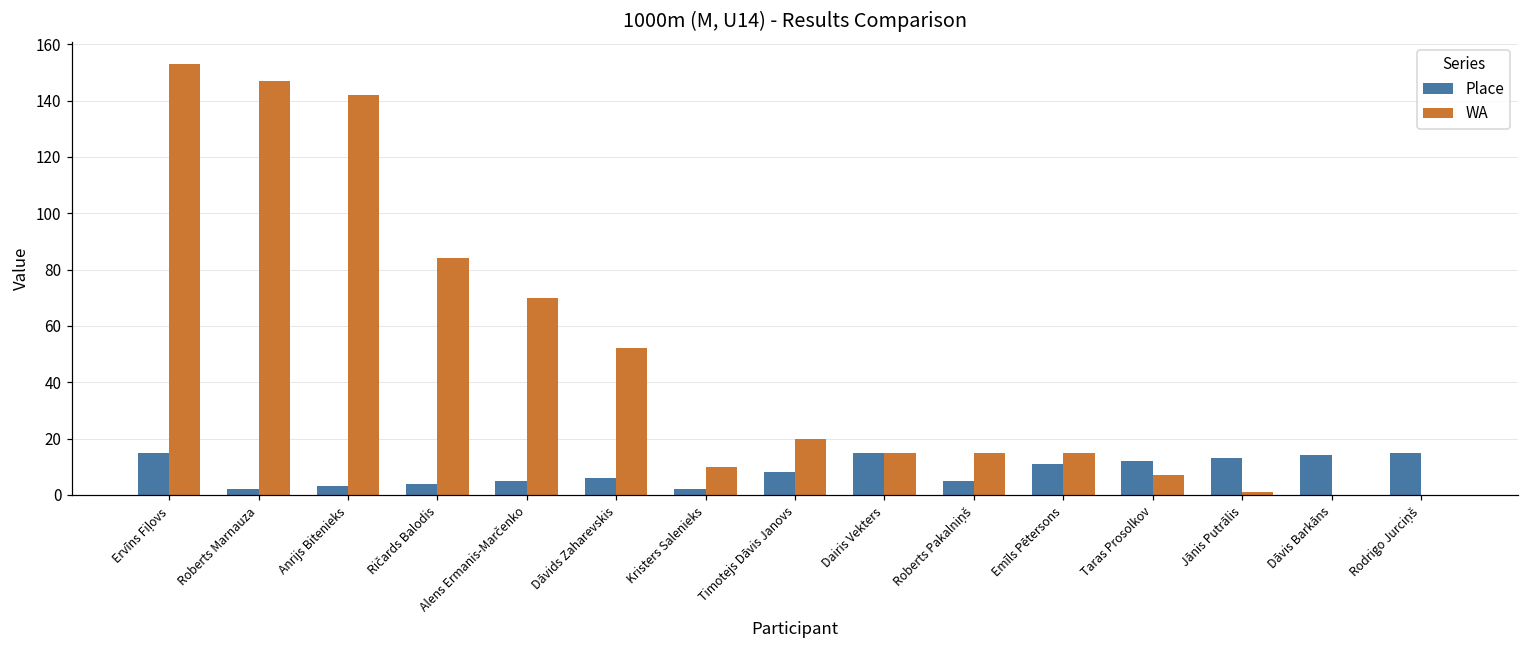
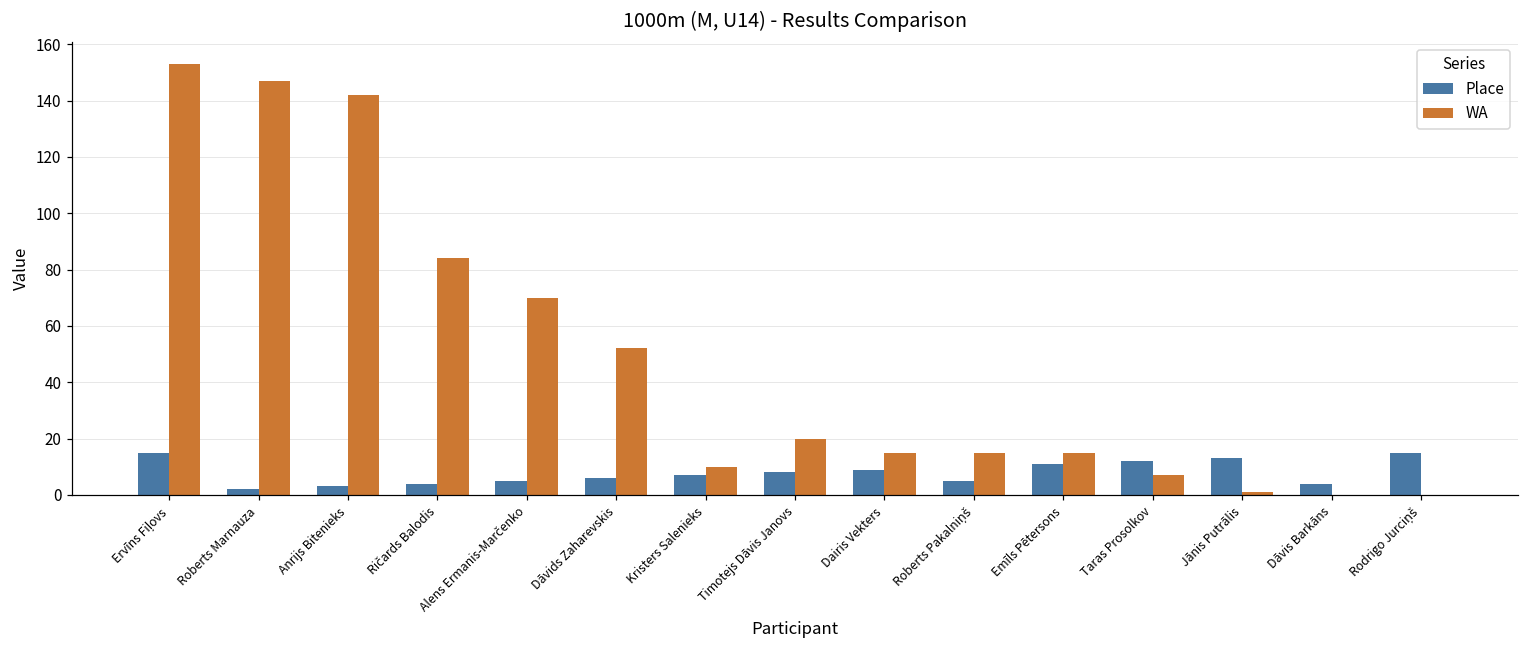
  {
    "Place": {
      "Ervīns Fiļovs": 15,
      "Roberts Marnauza": 2,
      "Anrijs Bitenieks": 3,
      "Ričards Balodis": 4,
      "Alens Ermanis-Marčenko": 5,
      "Dāvids Zaharevskis": 6,
-     "Kristers Salenieks": 2,
+     "Kristers Salenieks": 7,
      "Timotejs Dāvis Janovs": 8,
-     "Dairis Vekters": 15,
+     "Dairis Vekters": 9,
      "Roberts Pakalniņš": 5,
      "Emīls Pētersons": 11,
      "Taras Prosolkov": 12,
      "Jānis Putrālis": 13,
-     "Dāvis Barkāns": 14,
+     "Dāvis Barkāns": 4,
      "Rodrigo Jurciņš": 15
    },
    "WA": {
      "Ervīns Fiļovs": 153,
      "Roberts Marnauza": 147,
      "Anrijs Bitenieks": 142,
      "Ričards Balodis": 84,
      "Alens Ermanis-Marčenko": 70,
      "Dāvids Zaharevskis": 52,
      "Kristers Salenieks": 10,
      "Timotejs Dāvis Janovs": 20,
      "Dairis Vekters": 15,
      "Roberts Pakalniņš": 15,
      "Emīls Pētersons": 15,
      "Taras Prosolkov": 7,
      "Jānis Putrālis": 1,
      "Dāvis Barkāns": 0,
      "Rodrigo Jurciņš": 0
    }
  }
